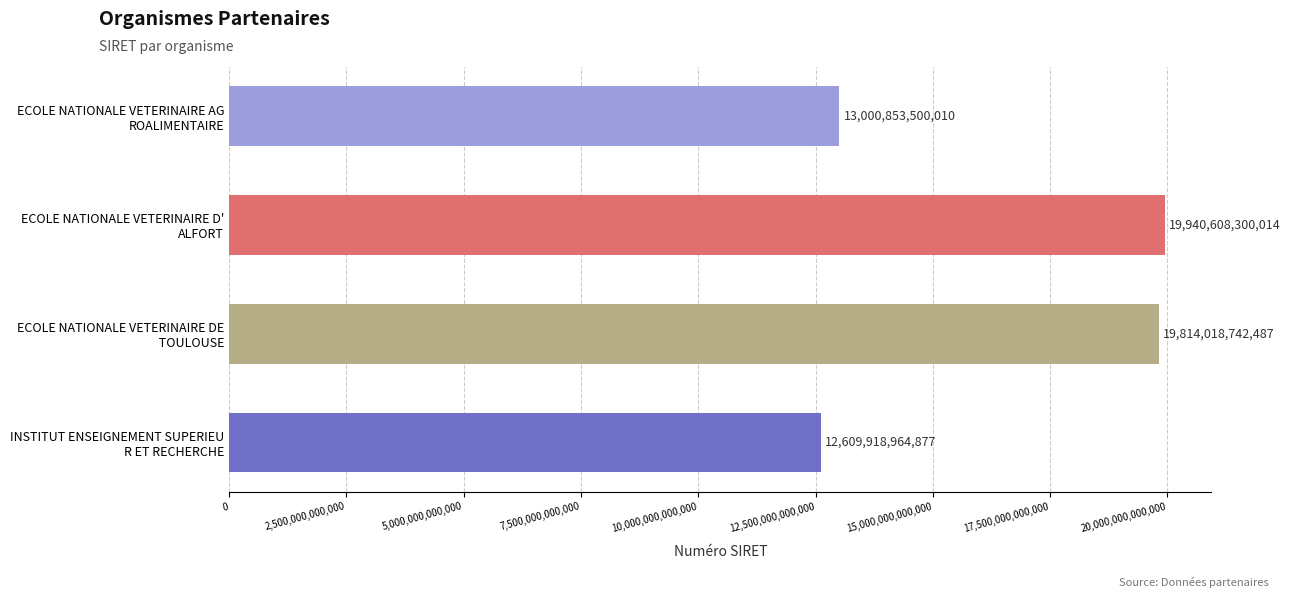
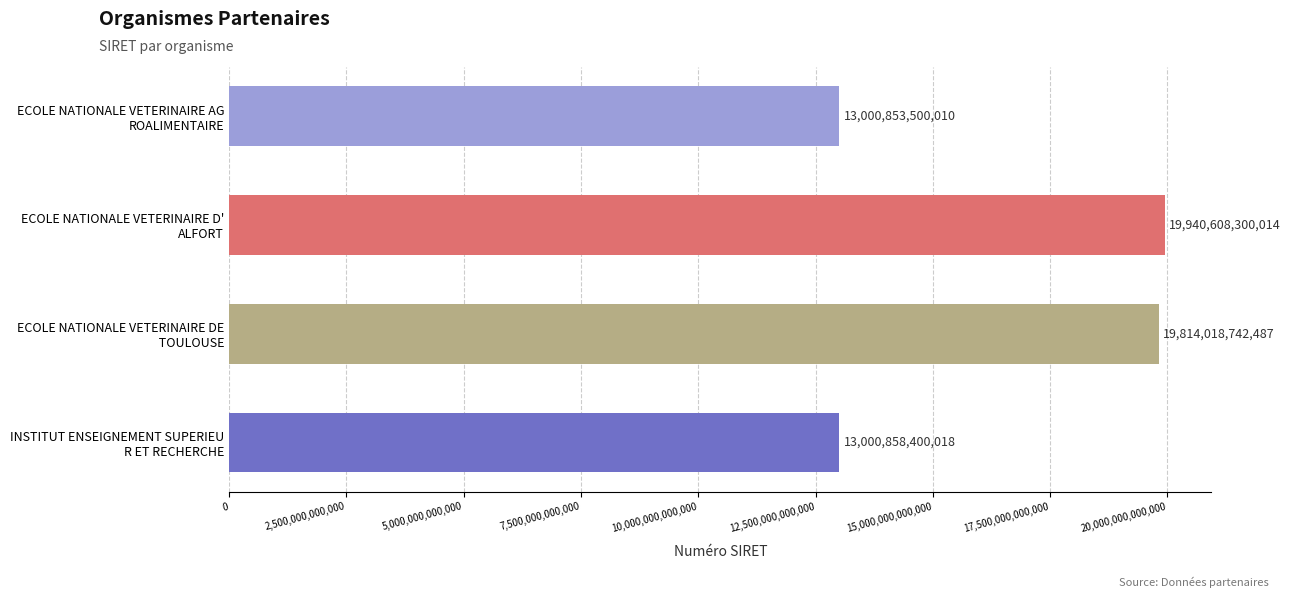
  {
    "ECOLE NATIONALE VETERINAIRE AG ROALIMENTAIRE": "13,000,853,500,010",
    "ECOLE NATIONALE VETERINAIRE D' ALFORT": "19,940,608,300,014",
    "ECOLE NATIONALE VETERINAIRE DE TOULOUSE": "19,814,018,742,487",
-   "INSTITUT ENSEIGNEMENT SUPERIEU R ET RECHERCHE": "12,609,918,964,877"
+   "INSTITUT ENSEIGNEMENT SUPERIEU R ET RECHERCHE": "13,000,858,400,018"
  }
